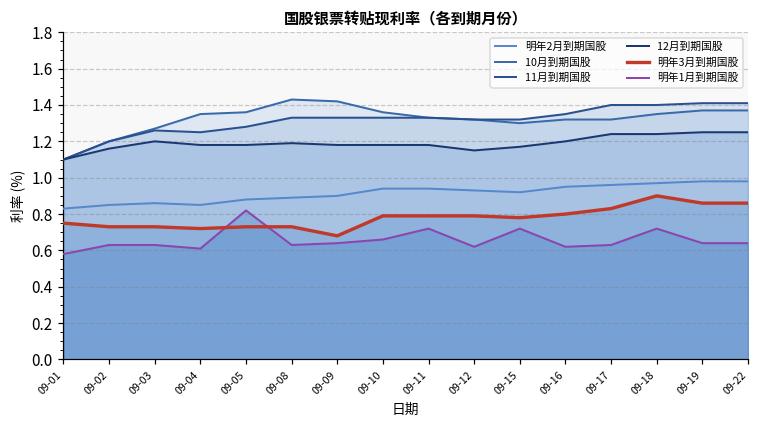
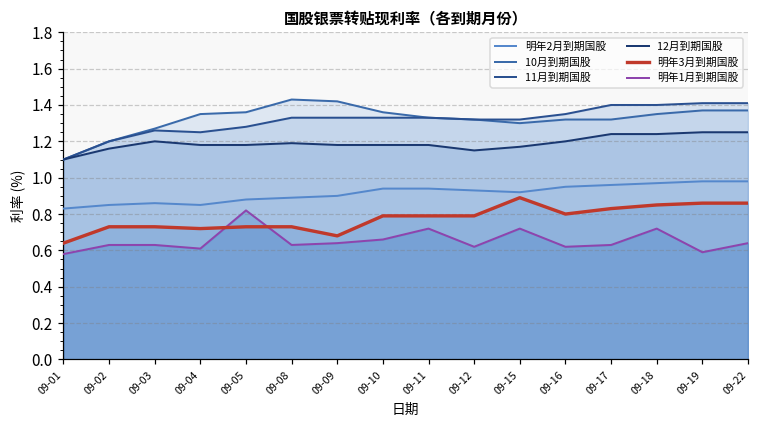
  {
    "明年3月到期国股": {
-     "09-01": 0.75,
+     "09-01": 0.64,
      "09-02": 0.73,
      "09-03": 0.73,
      "09-04": 0.72,
      "09-05": 0.73,
      "09-08": 0.73,
      "09-09": 0.68,
      "09-10": 0.79,
      "09-11": 0.79,
      "09-12": 0.79,
-     "09-15": 0.78,
+     "09-15": 0.89,
      "09-16": 0.80,
      "09-17": 0.83,
-     "09-18": 0.90,
+     "09-18": 0.85,
      "09-19": 0.86,
      "09-22": 0.86
    },
    "明年1月到期国股": {
      "09-01": 0.58,
      "09-02": 0.63,
      "09-03": 0.63,
      "09-04": 0.61,
      "09-05": 0.82,
      "09-08": 0.63,
      "09-09": 0.64,
      "09-10": 0.66,
      "09-11": 0.72,
      "09-12": 0.62,
      "09-15": 0.72,
      "09-16": 0.62,
      "09-17": 0.63,
      "09-18": 0.72,
-     "09-19": 0.64,
+     "09-19": 0.59,
      "09-22": 0.64
    }
  }
